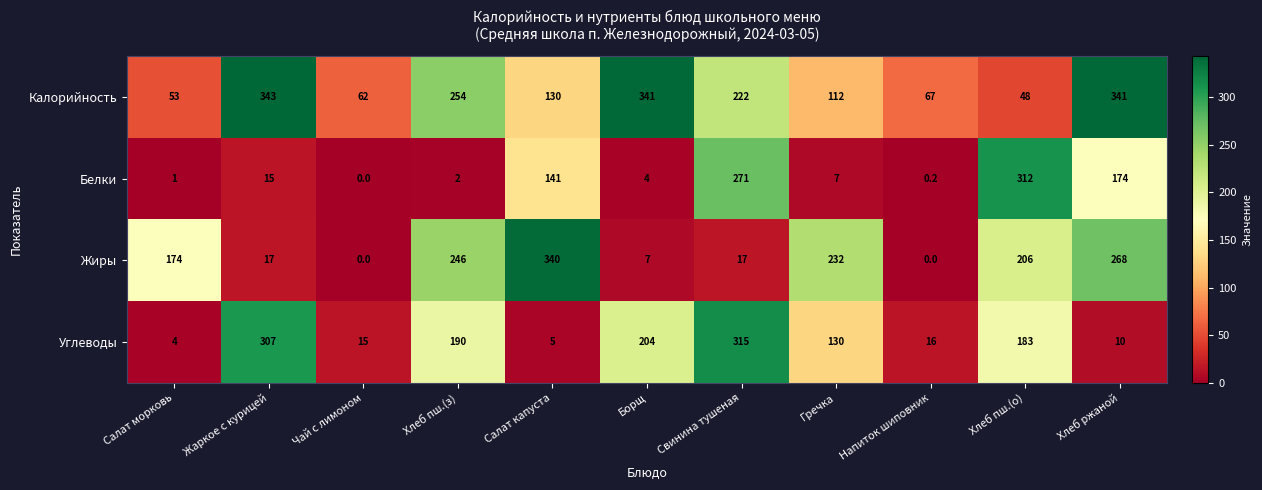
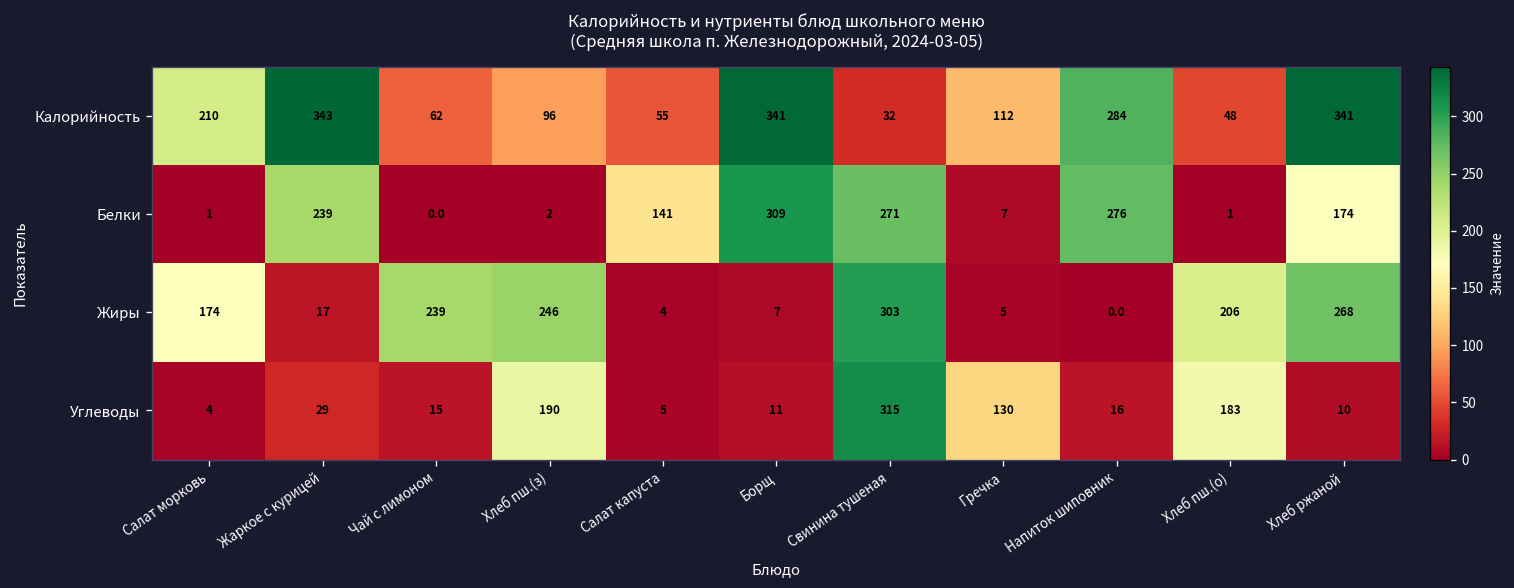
  {
    "Калорийность": {
-     "Салат морковь": 53,
+     "Салат морковь": 210,
      "Жаркое с курицей": 343,
      "Чай с лимоном": 62,
-     "Хлеб пш.(з)": 254,
-     "Салат капуста": 130,
+     "Хлеб пш.(з)": 96,
+     "Салат капуста": 55,
      "Борщ": 341,
-     "Свинина тушеная": 222,
+     "Свинина тушеная": 32,
      "Гречка": 112,
-     "Напиток шиповник": 67,
+     "Напиток шиповник": 284,
      "Хлеб пш.(о)": 48,
      "Хлеб ржаной": 341
    },
    "Белки": {
      "Салат морковь": 1,
-     "Жаркое с курицей": 15,
+     "Жаркое с курицей": 239,
      "Чай с лимоном": 0.0,
      "Хлеб пш.(з)": 2,
      "Салат капуста": 141,
-     "Борщ": 4,
+     "Борщ": 309,
      "Свинина тушеная": 271,
      "Гречка": 7,
-     "Напиток шиповник": 0.2,
-     "Хлеб пш.(о)": 312,
+     "Напиток шиповник": 276,
+     "Хлеб пш.(о)": 1,
      "Хлеб ржаной": 174
    },
    "Жиры": {
      "Салат морковь": 174,
      "Жаркое с курицей": 17,
-     "Чай с лимоном": 0.0,
+     "Чай с лимоном": 239,
      "Хлеб пш.(з)": 246,
-     "Салат капуста": 340,
+     "Салат капуста": 4,
      "Борщ": 7,
-     "Свинина тушеная": 17,
-     "Гречка": 232,
+     "Свинина тушеная": 303,
+     "Гречка": 5,
      "Напиток шиповник": 0.0,
      "Хлеб пш.(о)": 206,
      "Хлеб ржаной": 268
    },
    "Углеводы": {
      "Салат морковь": 4,
-     "Жаркое с курицей": 307,
+     "Жаркое с курицей": 29,
      "Чай с лимоном": 15,
      "Хлеб пш.(з)": 190,
      "Салат капуста": 5,
-     "Борщ": 204,
+     "Борщ": 11,
      "Свинина тушеная": 315,
      "Гречка": 130,
      "Напиток шиповник": 16,
      "Хлеб пш.(о)": 183,
      "Хлеб ржаной": 10
    }
  }
